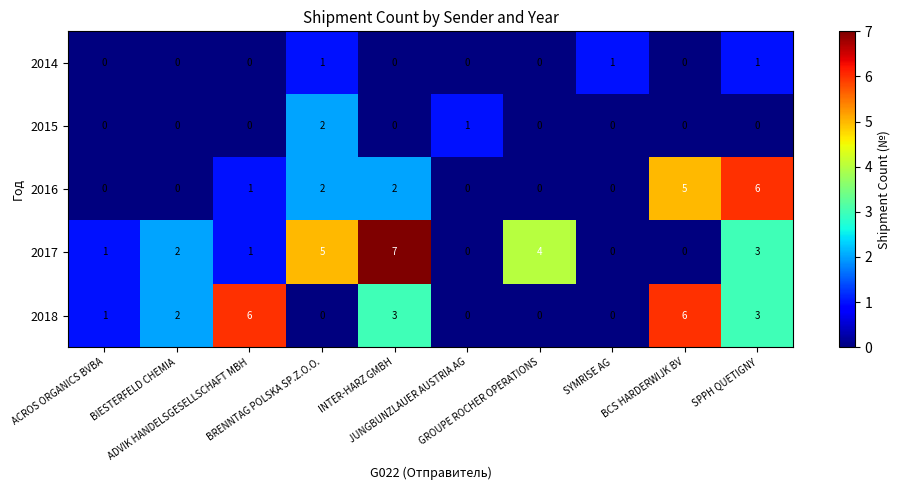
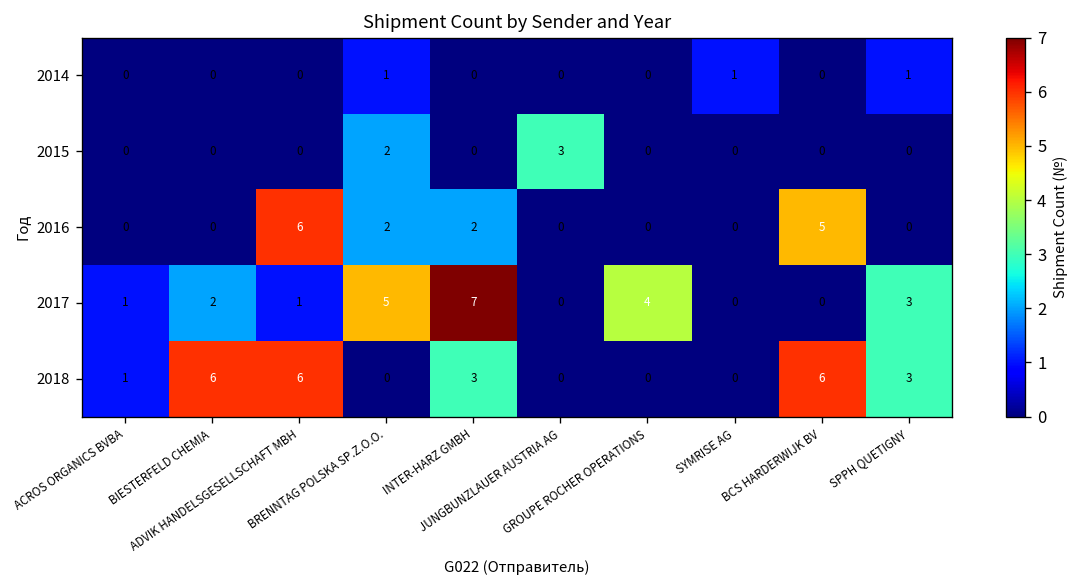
  {
    "2014": {
      "ACROS ORGANICS BVBA": 0,
      "BIESTERFELD CHEMIA": 0,
      "ADVIK HANDELSGESELLSCHAFT MBH": 0,
      "BRENNTAG POLSKA SP.Z.O.O.": 1,
      "INTER-HARZ GMBH": 0,
      "JUNGBUNZLAUER AUSTRIA AG": 0,
      "GROUPE ROCHER OPERATIONS": 0,
      "SYMRISE AG": 1,
      "BCS HARDERWIJK BV": 0,
      "SPPH QUETIGNY": 1
    },
    "2015": {
      "ACROS ORGANICS BVBA": 0,
      "BIESTERFELD CHEMIA": 0,
      "ADVIK HANDELSGESELLSCHAFT MBH": 0,
      "BRENNTAG POLSKA SP.Z.O.O.": 2,
      "INTER-HARZ GMBH": 0,
-     "JUNGBUNZLAUER AUSTRIA AG": 1,
+     "JUNGBUNZLAUER AUSTRIA AG": 3,
      "GROUPE ROCHER OPERATIONS": 0,
      "SYMRISE AG": 0,
      "BCS HARDERWIJK BV": 0,
      "SPPH QUETIGNY": 0
    },
    "2016": {
      "ACROS ORGANICS BVBA": 0,
      "BIESTERFELD CHEMIA": 0,
-     "ADVIK HANDELSGESELLSCHAFT MBH": 1,
+     "ADVIK HANDELSGESELLSCHAFT MBH": 6,
      "BRENNTAG POLSKA SP.Z.O.O.": 2,
      "INTER-HARZ GMBH": 2,
      "JUNGBUNZLAUER AUSTRIA AG": 0,
      "GROUPE ROCHER OPERATIONS": 0,
      "SYMRISE AG": 0,
      "BCS HARDERWIJK BV": 5,
-     "SPPH QUETIGNY": 6
+     "SPPH QUETIGNY": 0
    },
    "2017": {
      "ACROS ORGANICS BVBA": 1,
      "BIESTERFELD CHEMIA": 2,
      "ADVIK HANDELSGESELLSCHAFT MBH": 1,
      "BRENNTAG POLSKA SP.Z.O.O.": 5,
      "INTER-HARZ GMBH": 7,
      "JUNGBUNZLAUER AUSTRIA AG": 0,
      "GROUPE ROCHER OPERATIONS": 4,
      "SYMRISE AG": 0,
      "BCS HARDERWIJK BV": 0,
      "SPPH QUETIGNY": 3
    },
    "2018": {
      "ACROS ORGANICS BVBA": 1,
-     "BIESTERFELD CHEMIA": 2,
+     "BIESTERFELD CHEMIA": 6,
      "ADVIK HANDELSGESELLSCHAFT MBH": 6,
      "BRENNTAG POLSKA SP.Z.O.O.": 0,
      "INTER-HARZ GMBH": 3,
      "JUNGBUNZLAUER AUSTRIA AG": 0,
      "GROUPE ROCHER OPERATIONS": 0,
      "SYMRISE AG": 0,
      "BCS HARDERWIJK BV": 6,
      "SPPH QUETIGNY": 3
    }
  }
